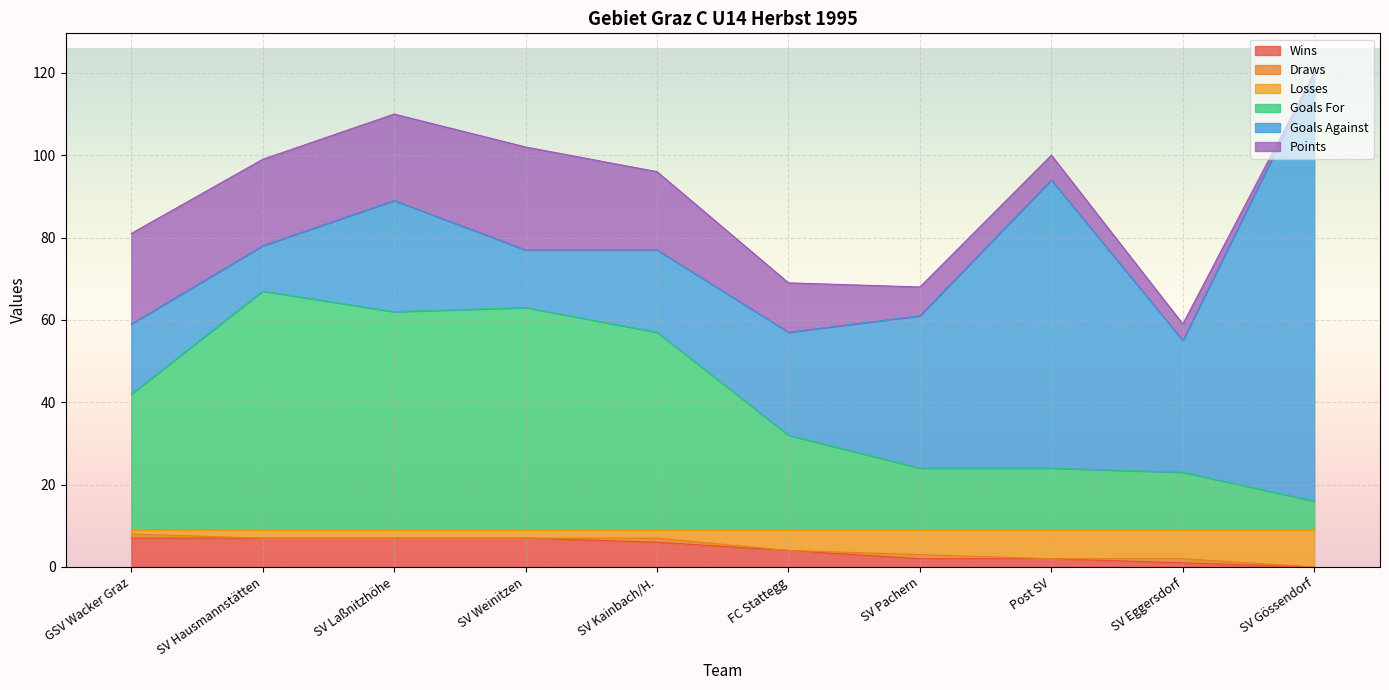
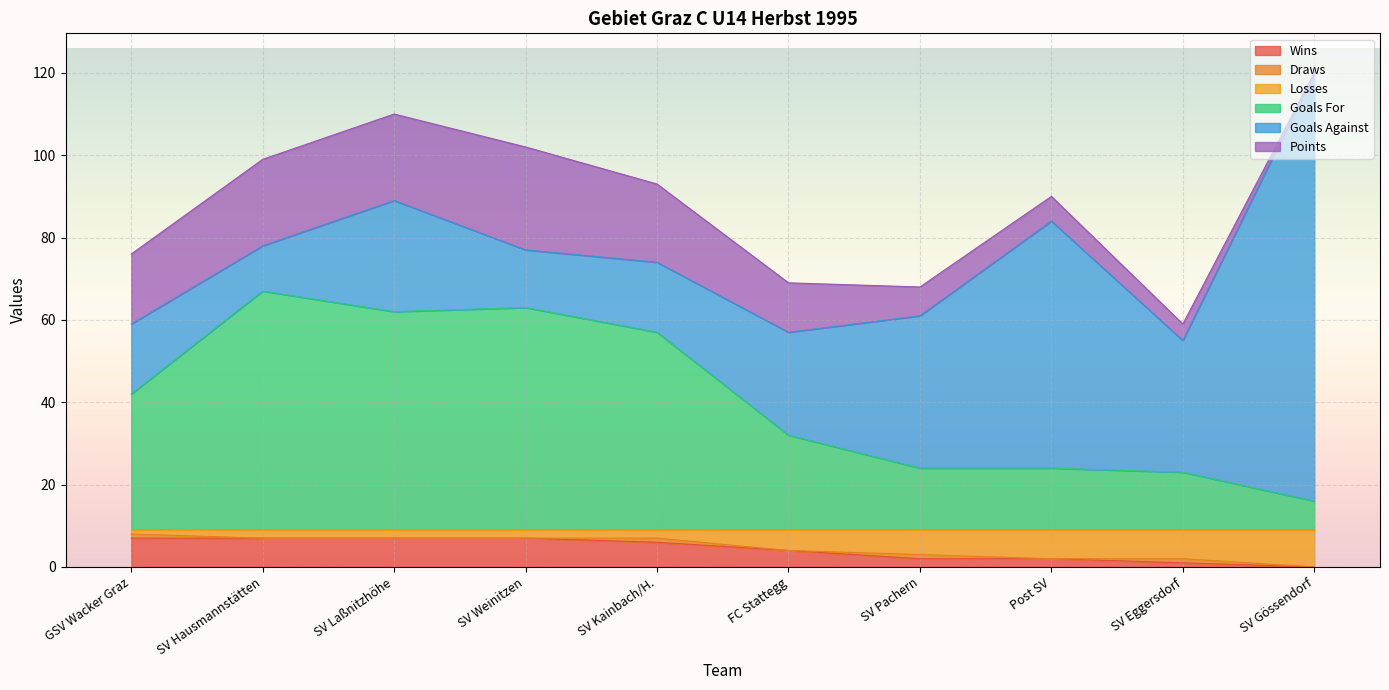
  {
    "Goals For": {
      "GSV Wacker Graz": 33,
      "SV Hausmannstätten": 58,
      "SV Laßnitzhöhe": 53,
      "SV Weinitzen": 54,
      "SV Kainbach/H.": 48,
      "FC Stattegg": 23,
      "SV Pachern": 15,
      "Post SV": 15,
      "SV Eggersdorf": 14,
      "SV Gössendorf": 7
    },
    "Goals Against": {
      "GSV Wacker Graz": 17,
      "SV Hausmannstätten": 11,
      "SV Laßnitzhöhe": 27,
      "SV Weinitzen": 14,
-     "SV Kainbach/H.": 20,
+     "SV Kainbach/H.": 17,
      "FC Stattegg": 25,
      "SV Pachern": 37,
-     "Post SV": 70,
+     "Post SV": 60,
      "SV Eggersdorf": 32
    },
    "Points": {
-     "GSV Wacker Graz": 22,
+     "GSV Wacker Graz": 17,
      "SV Hausmannstätten": 21,
      "SV Laßnitzhöhe": 21,
      "SV Weinitzen": 25,
      "SV Kainbach/H.": 19,
      "FC Stattegg": 12,
      "SV Pachern": 7,
      "Post SV": 6,
      "SV Eggersdorf": 4
    }
  }
